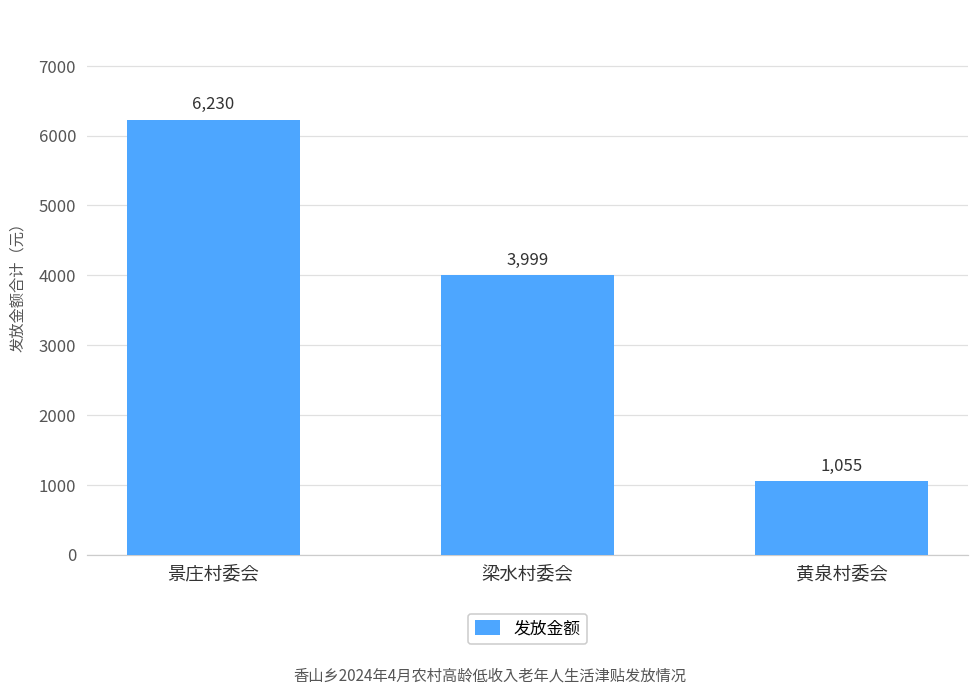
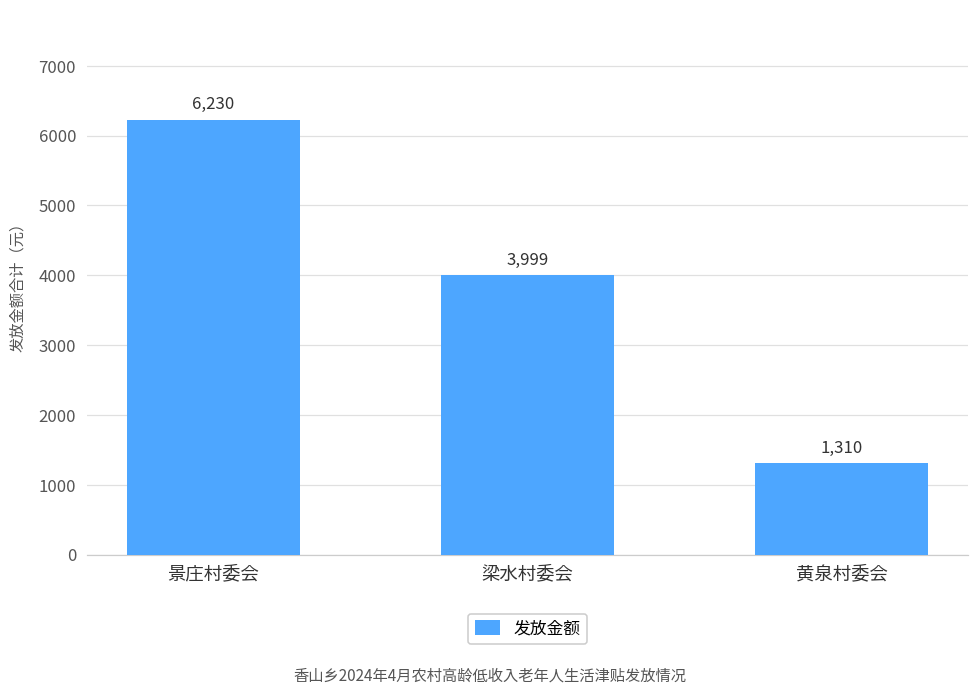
  {
    "景庄村委会": "6,230",
    "梁水村委会": "3,999",
-   "黄泉村委会": "1,055"
+   "黄泉村委会": "1,310"
  }
